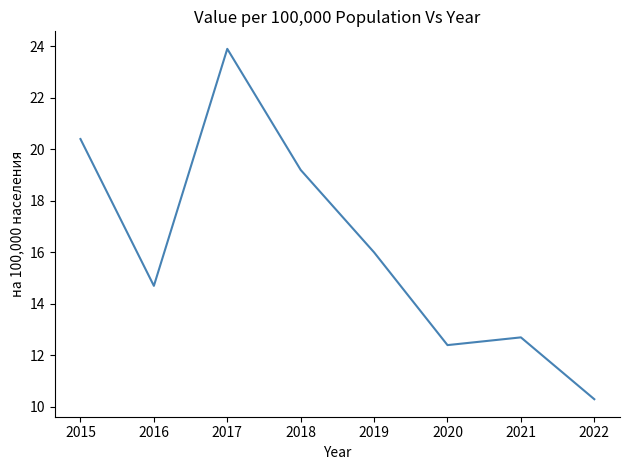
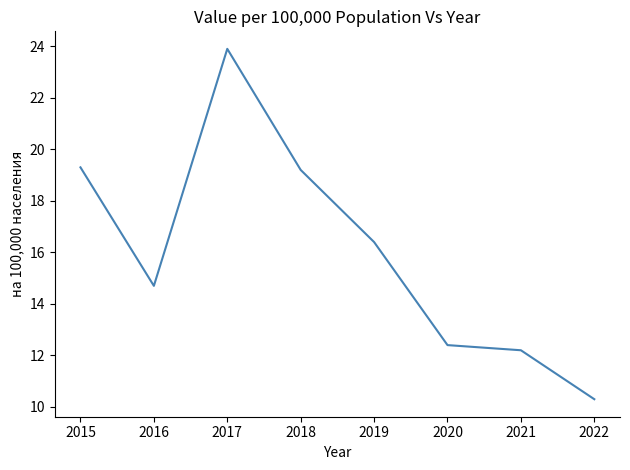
  {
-   "2015": 20.4,
+   "2015": 19.3,
    "2016": 14.7,
    "2017": 23.9,
    "2018": 19.2,
-   "2019": 16.0,
+   "2019": 16.4,
    "2020": 12.4,
-   "2021": 12.7,
+   "2021": 12.2,
    "2022": 10.3
  }
